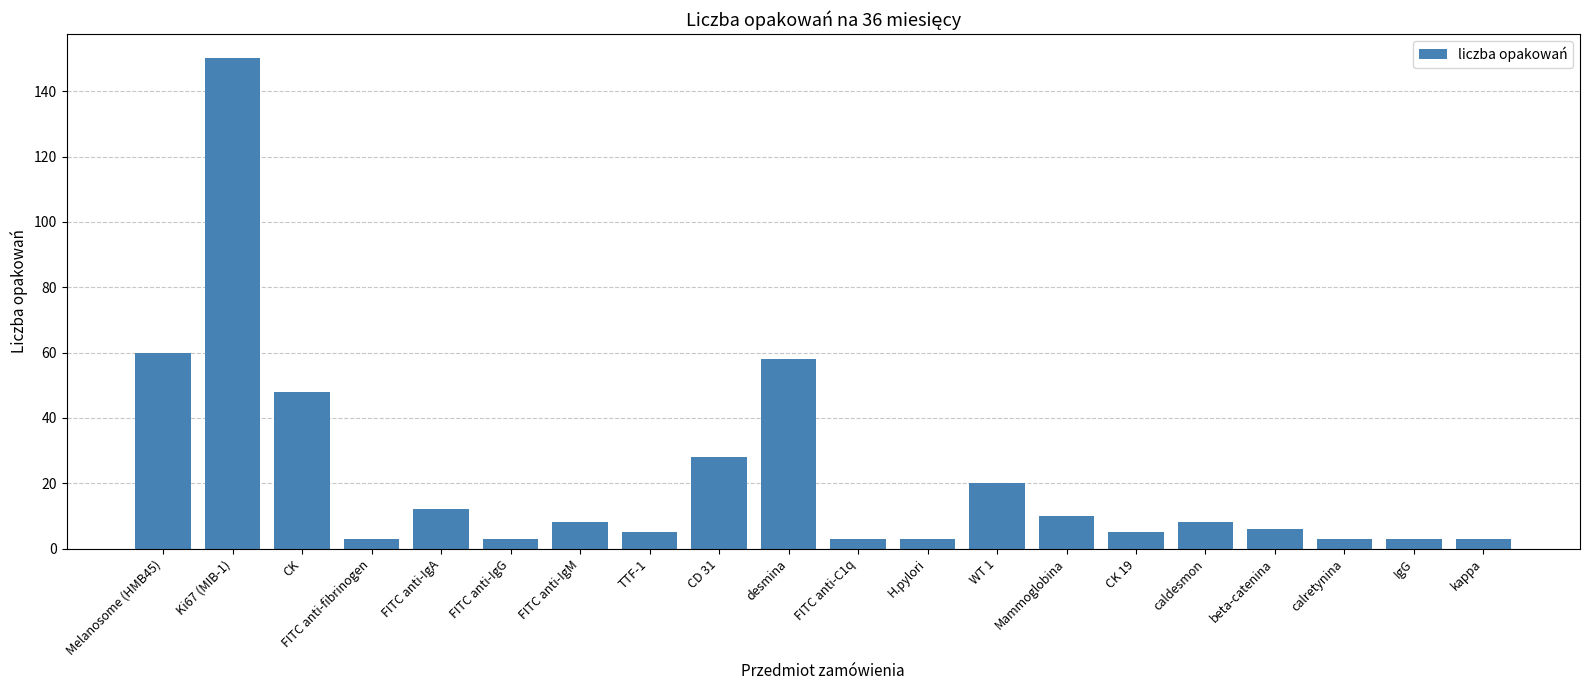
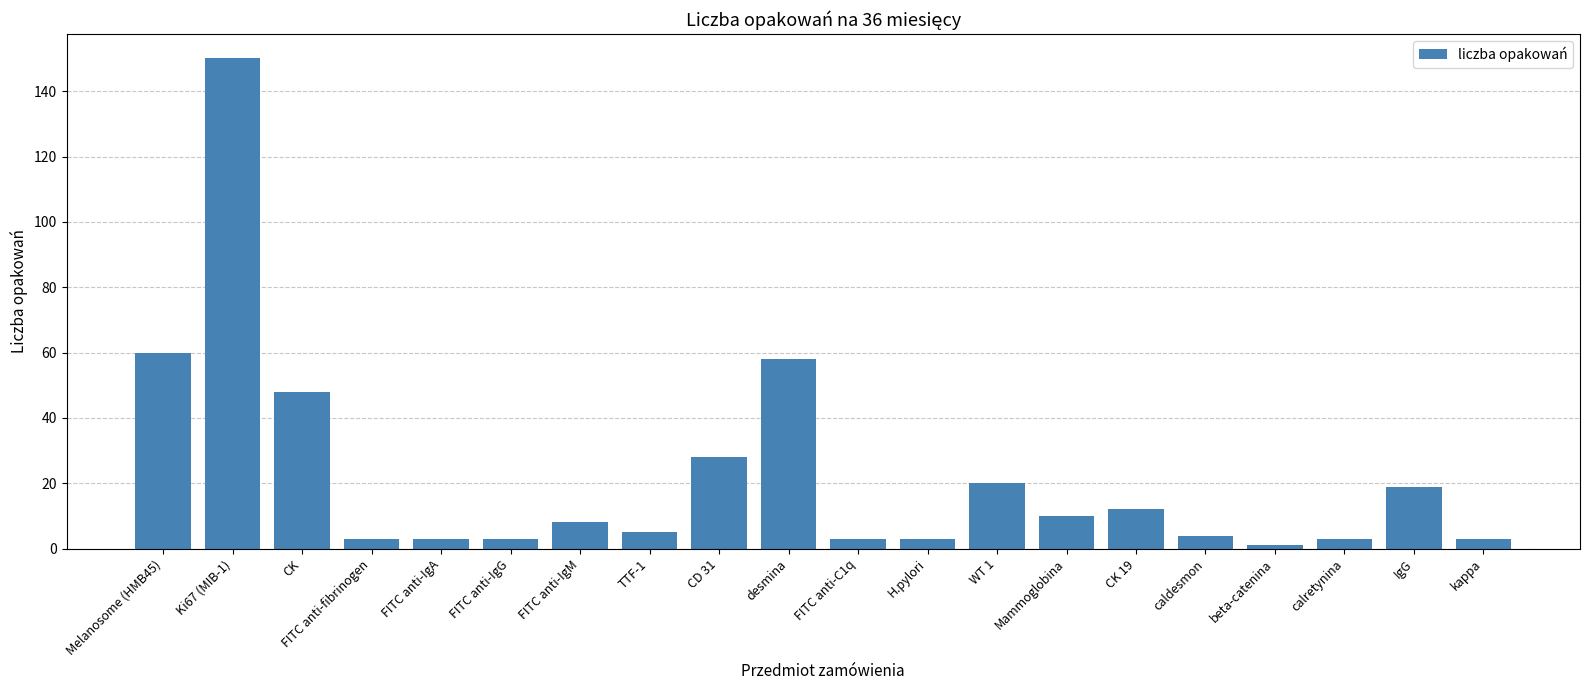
  {
    "Melanosome (HMB45)": 60,
    "Ki67 (MIB-1)": 150,
    "CK": 48,
    "FITC anti-fibrinogen": 3,
-   "FITC anti-IgA": 12,
+   "FITC anti-IgA": 3,
    "FITC anti-IgG": 3,
    "FITC anti-IgM": 8,
    "TTF-1": 5,
    "CD 31": 28,
    "desmina": 58,
    "FITC anti-C1q": 3,
    "H.pylori": 3,
    "WT 1": 20,
    "Mammoglobina": 10,
-   "CK 19": 5,
-   "caldesmon": 8,
-   "beta-catenina": 6,
+   "CK 19": 12,
+   "caldesmon": 4,
+   "beta-catenina": 1,
    "calretynina": 3,
-   "IgG": 3,
+   "IgG": 19,
    "kappa": 3
  }
